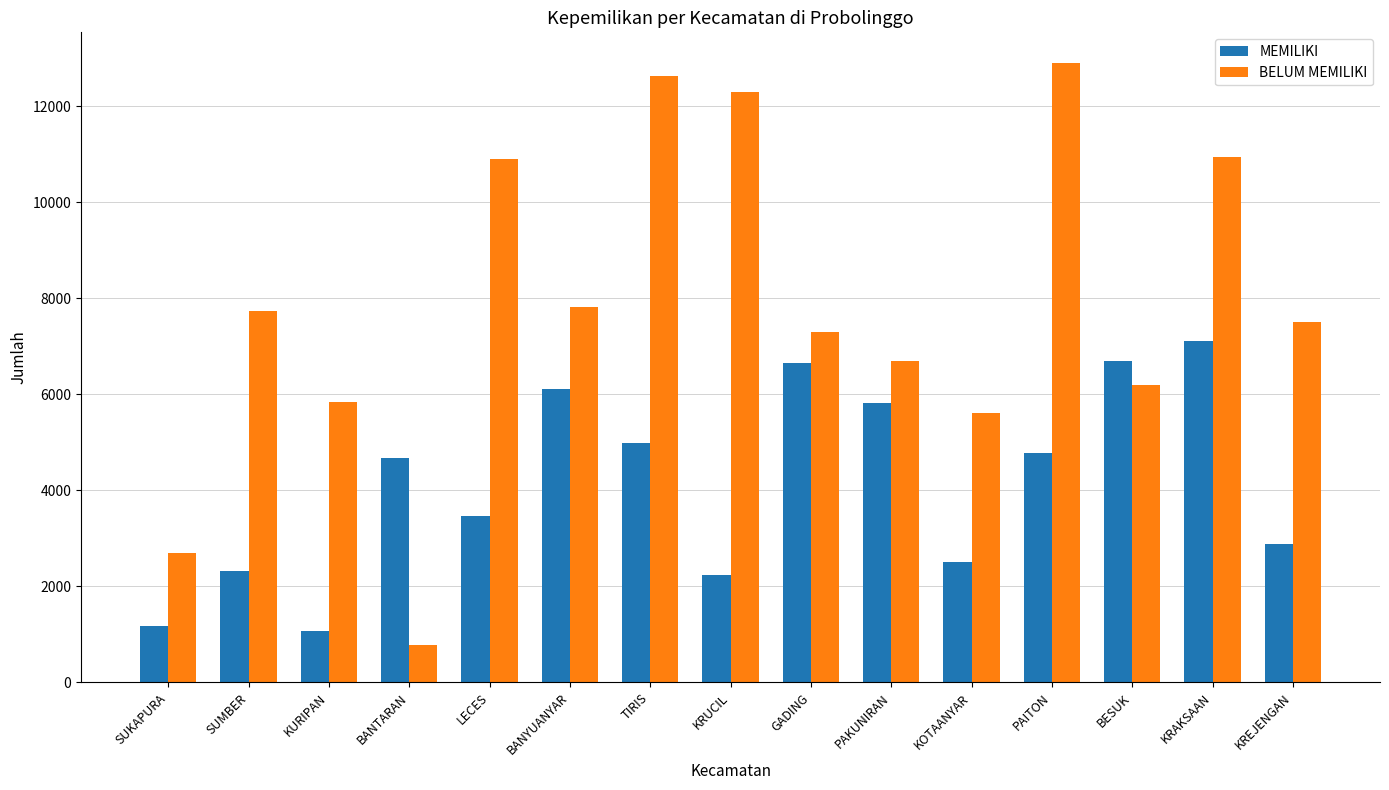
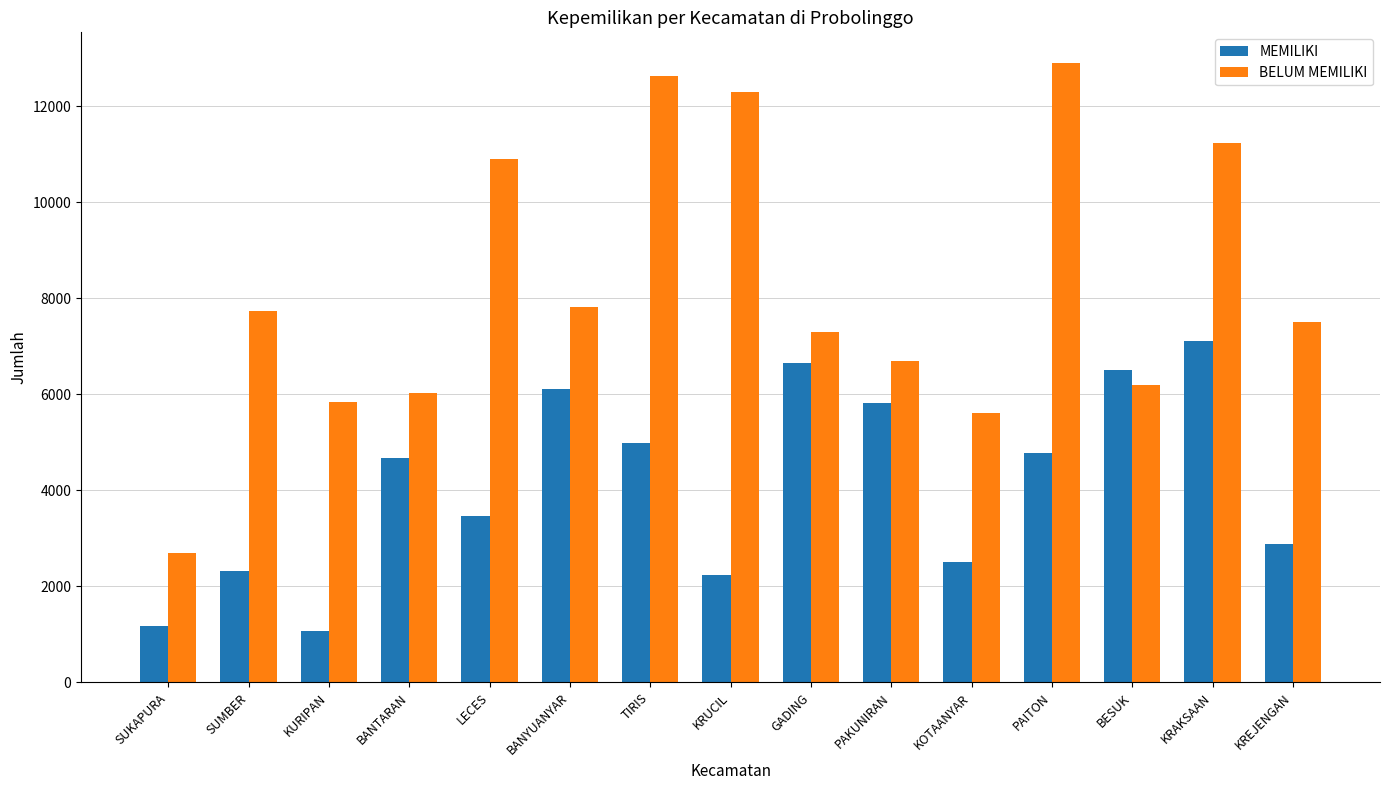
  {
    "MEMILIKI": {
      "SUKAPURA": 1200,
      "SUMBER": 2300,
      "KURIPAN": 1100,
      "BANTARAN": 4700,
      "LECES": 3500,
      "BANYUANYAR": 6100,
      "TIRIS": 5000,
      "KRUCIL": 2200,
      "GADING": 6700,
      "PAKUNIRAN": 5800,
      "KOTAANYAR": 2500,
      "PAITON": 4800,
-     "BESUK": 6700,
+     "BESUK": 6500,
      "KRAKSAAN": 7100,
      "KREJENGAN": 2900
    },
    "BELUM MEMILIKI": {
      "SUKAPURA": 2700,
      "SUMBER": 7700,
      "KURIPAN": 5800,
-     "BANTARAN": 800,
+     "BANTARAN": 6000,
      "LECES": 10900,
      "BANYUANYAR": 7800,
      "TIRIS": 12600,
      "KRUCIL": 12300,
      "GADING": 7300,
      "PAKUNIRAN": 6700,
      "KOTAANYAR": 5600,
      "PAITON": 12900,
      "BESUK": 6200,
-     "KRAKSAAN": 11000,
+     "KRAKSAAN": 11200,
      "KREJENGAN": 7500
    }
  }
